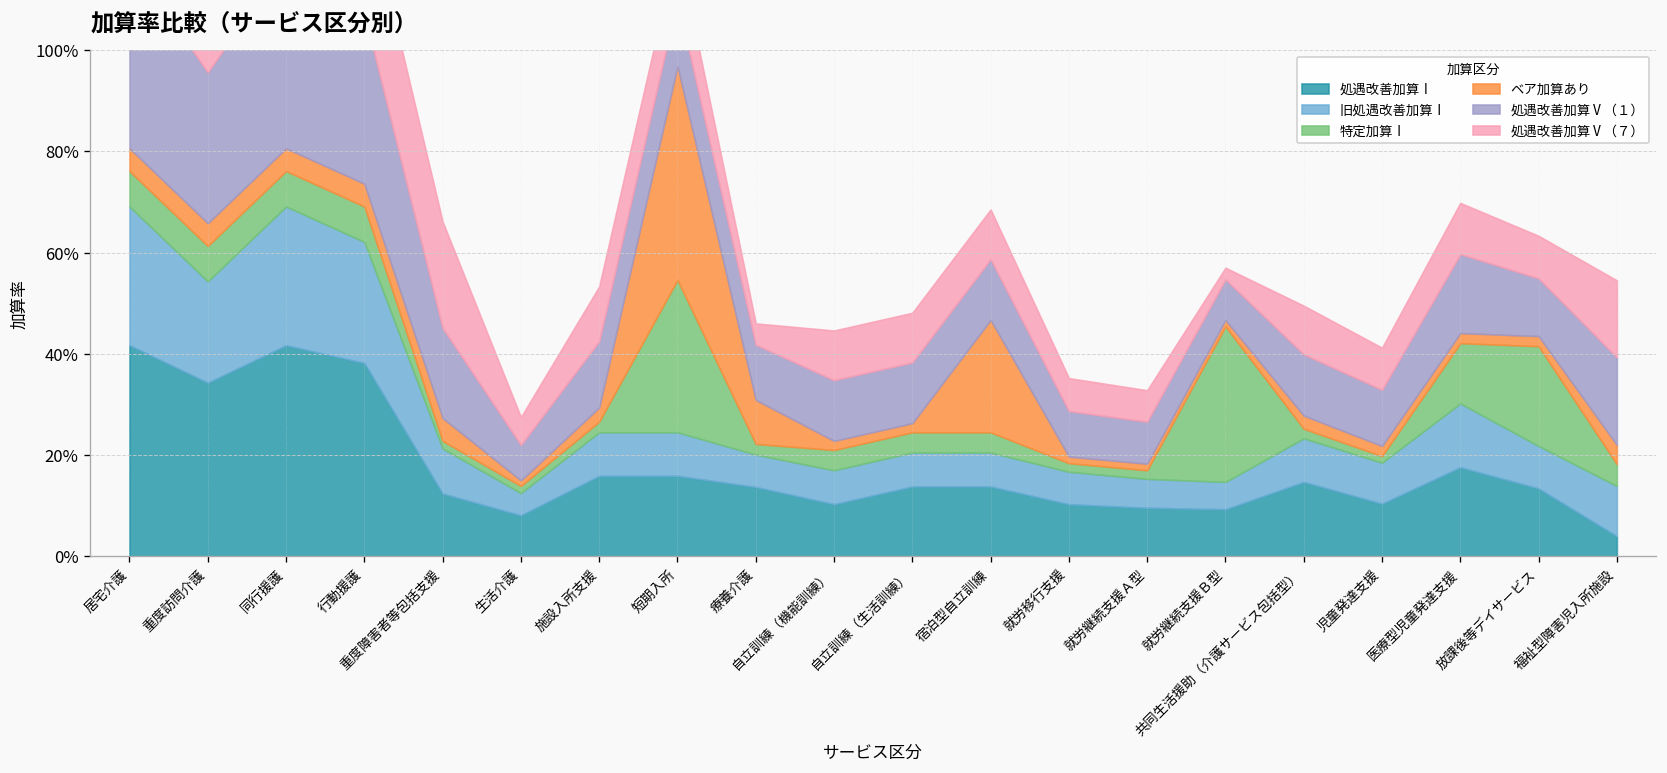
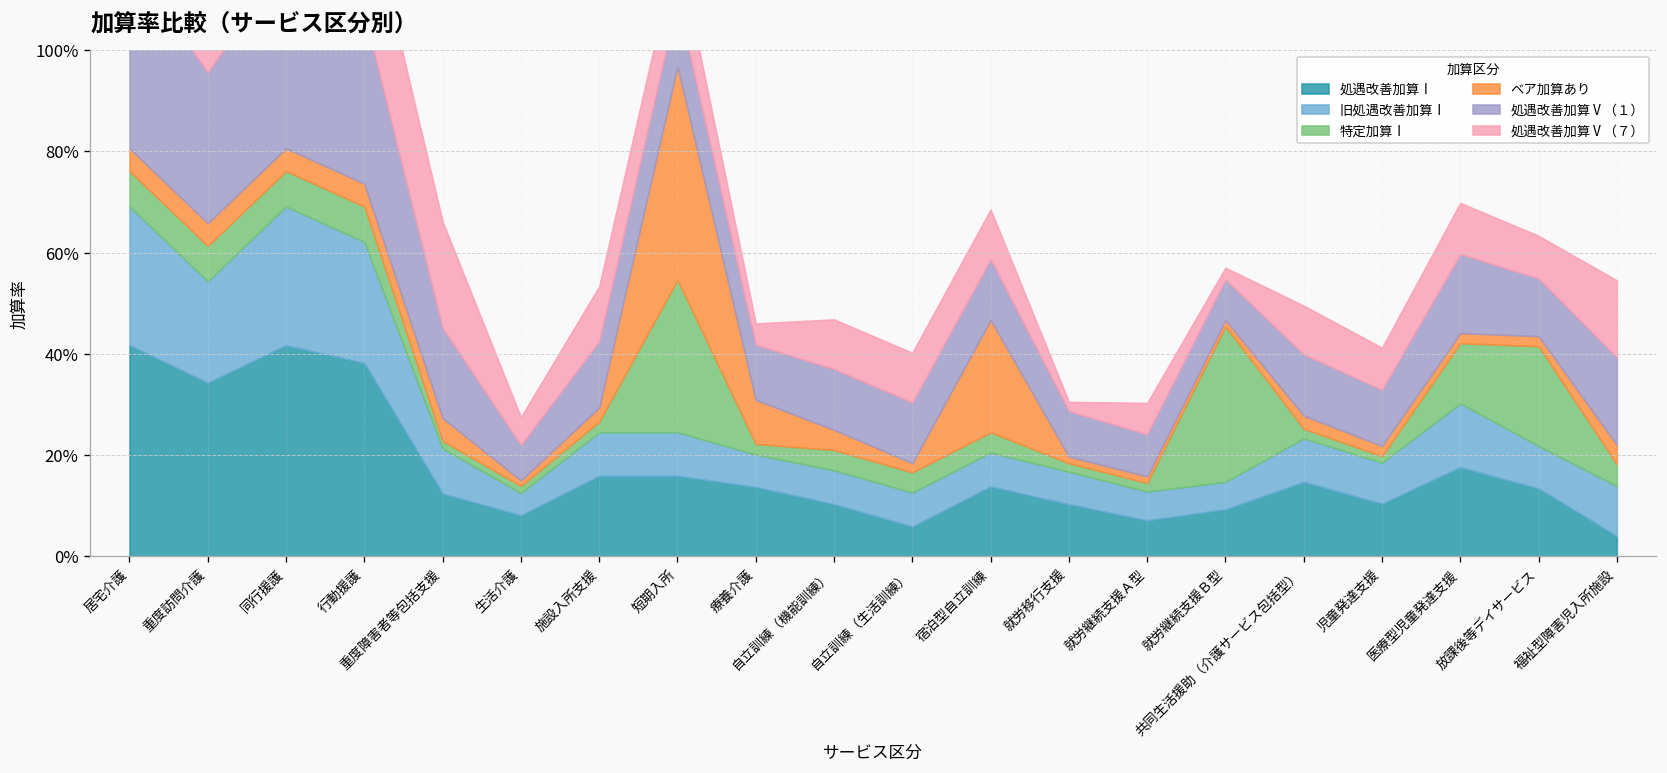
  {
    "処遇改善加算Ⅰ": {
      "居宅介護": "42%",
      "重度訪問介護": "34%",
      "同行援護": "42%",
      "行動援護": "38%",
      "重度障害者等包括支援": "12%",
      "生活介護": "8%",
      "施設入所支援": "16%",
      "短期入所": "16%",
      "療養介護": "14%",
      "自立訓練（機能訓練）": "10%",
-     "自立訓練（生活訓練）": "14%",
+     "自立訓練（生活訓練）": "6%",
      "宿泊型自立訓練": "14%",
      "就労移行支援": "10%",
-     "就労継続支援Ａ型": "10%",
+     "就労継続支援Ａ型": "7%",
      "就労継続支援Ｂ型": "9%",
      "共同生活援助（介護サービス包括型）": "15%",
      "児童発達支援": "10%",
      "医療型児童発達支援": "18%",
      "放課後等デイサービス": "13%",
      "福祉型障害児入所施設": "4%"
    },
    "特定加算Ⅰ": {
      "居宅介護": "7%",
      "重度訪問介護": "7%",
      "同行援護": "7%",
      "行動援護": "7%",
      "重度障害者等包括支援": "1%",
      "生活介護": "1%",
      "施設入所支援": "2%",
      "短期入所": "30%",
      "療養介護": "2%",
      "自立訓練（機能訓練）": "4%",
      "自立訓練（生活訓練）": "4%",
      "宿泊型自立訓練": "4%",
      "就労移行支援": "2%",
      "就労継続支援Ａ型": "2%",
      "就労継続支援Ｂ型": "31%",
      "共同生活援助（介護サービス包括型）": "2%",
      "児童発達支援": "1%",
      "医療型児童発達支援": "12%",
      "放課後等デイサービス": "20%",
      "福祉型障害児入所施設": "4%"
    },
    "ベア加算あり": {
      "居宅介護": "5%",
      "重度訪問介護": "5%",
      "同行援護": "5%",
      "行動援護": "5%",
      "重度障害者等包括支援": "4%",
      "生活介護": "1%",
      "施設入所支援": "3%",
      "短期入所": "42%",
      "療養介護": "9%",
-     "自立訓練（機能訓練）": "2%",
+     "自立訓練（機能訓練）": "4%",
      "自立訓練（生活訓練）": "2%",
      "宿泊型自立訓練": "22%",
      "就労移行支援": "1%",
      "就労継続支援Ａ型": "1%",
      "就労継続支援Ｂ型": "1%",
      "共同生活援助（介護サービス包括型）": "3%",
      "児童発達支援": "2%",
      "医療型児童発達支援": "2%",
      "放課後等デイサービス": "2%",
      "福祉型障害児入所施設": "4%"
    },
    "処遇改善加算Ⅴ（７）": {
      "重度障害者等包括支援": "21%",
      "生活介護": "5%",
      "施設入所支援": "11%",
      "療養介護": "4%",
      "自立訓練（機能訓練）": "10%",
      "自立訓練（生活訓練）": "10%",
      "宿泊型自立訓練": "10%",
-     "就労移行支援": "7%",
+     "就労移行支援": "2%",
      "就労継続支援Ａ型": "6%",
      "就労継続支援Ｂ型": "2%",
      "共同生活援助（介護サービス包括型）": "10%",
      "児童発達支援": "8%",
      "医療型児童発達支援": "10%",
      "放課後等デイサービス": "8%",
      "福祉型障害児入所施設": "15%"
    }
  }
